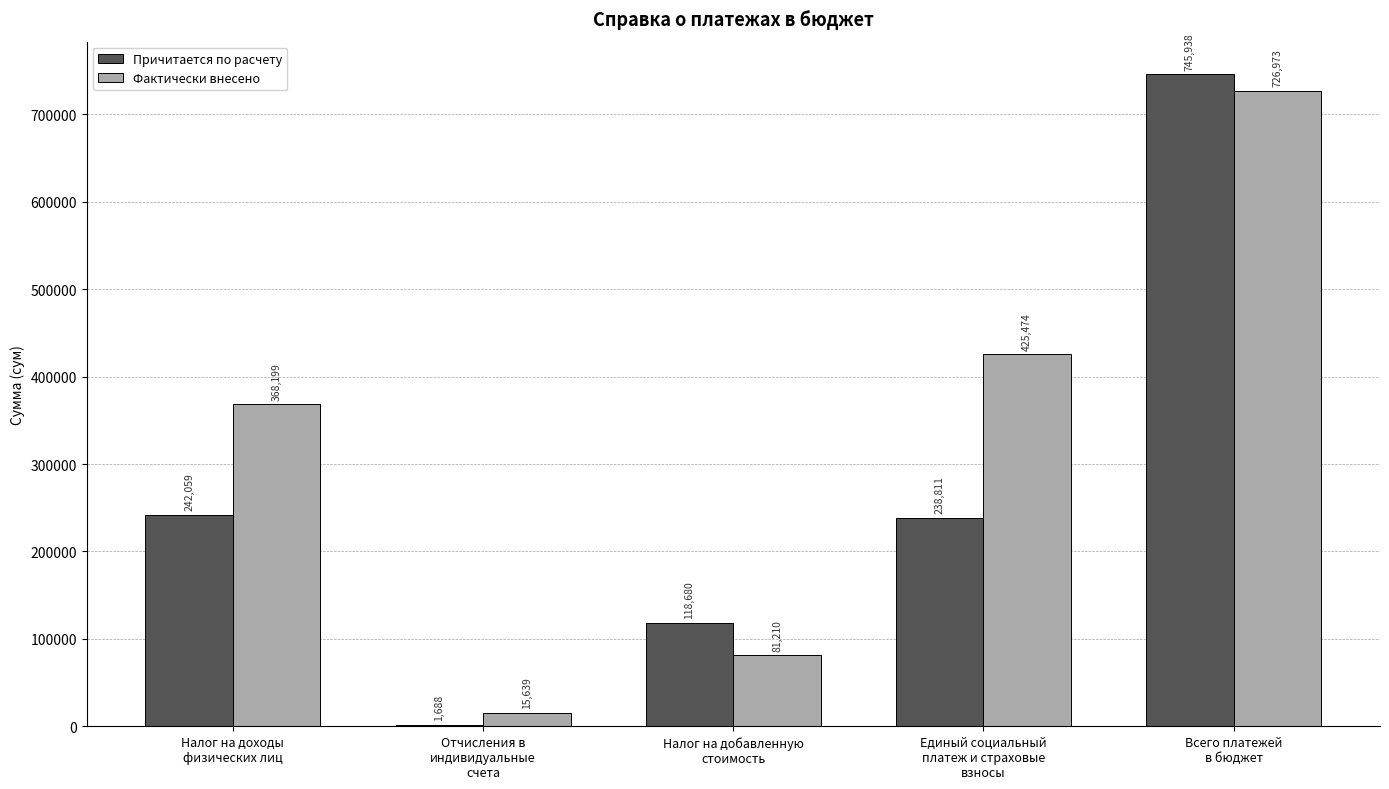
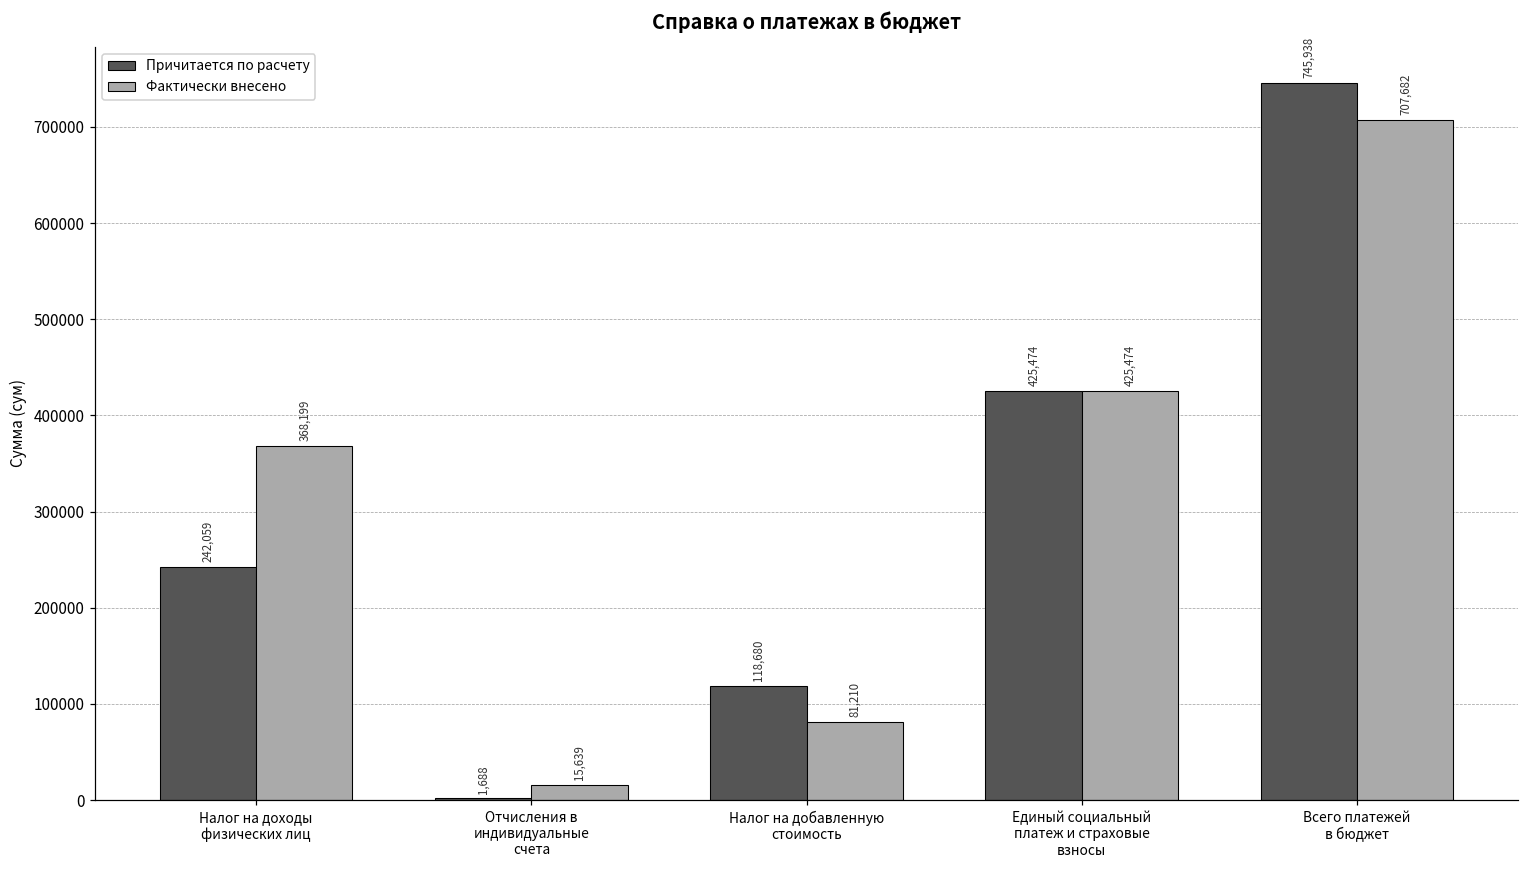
  {
    "Причитается по расчету": {
      "Налог на доходы физических лиц": "242,059",
      "Отчисления в индивидуальные счета": "1,688",
      "Налог на добавленную стоимость": "118,680",
-     "Единый социальный платеж и страховые взносы": "238,811",
+     "Единый социальный платеж и страховые взносы": "425,474",
      "Всего платежей в бюджет": "745,938"
    },
    "Фактически внесено": {
      "Налог на доходы физических лиц": "368,199",
      "Отчисления в индивидуальные счета": "15,639",
      "Налог на добавленную стоимость": "81,210",
      "Единый социальный платеж и страховые взносы": "425,474",
-     "Всего платежей в бюджет": "726,973"
+     "Всего платежей в бюджет": "707,682"
    }
  }
